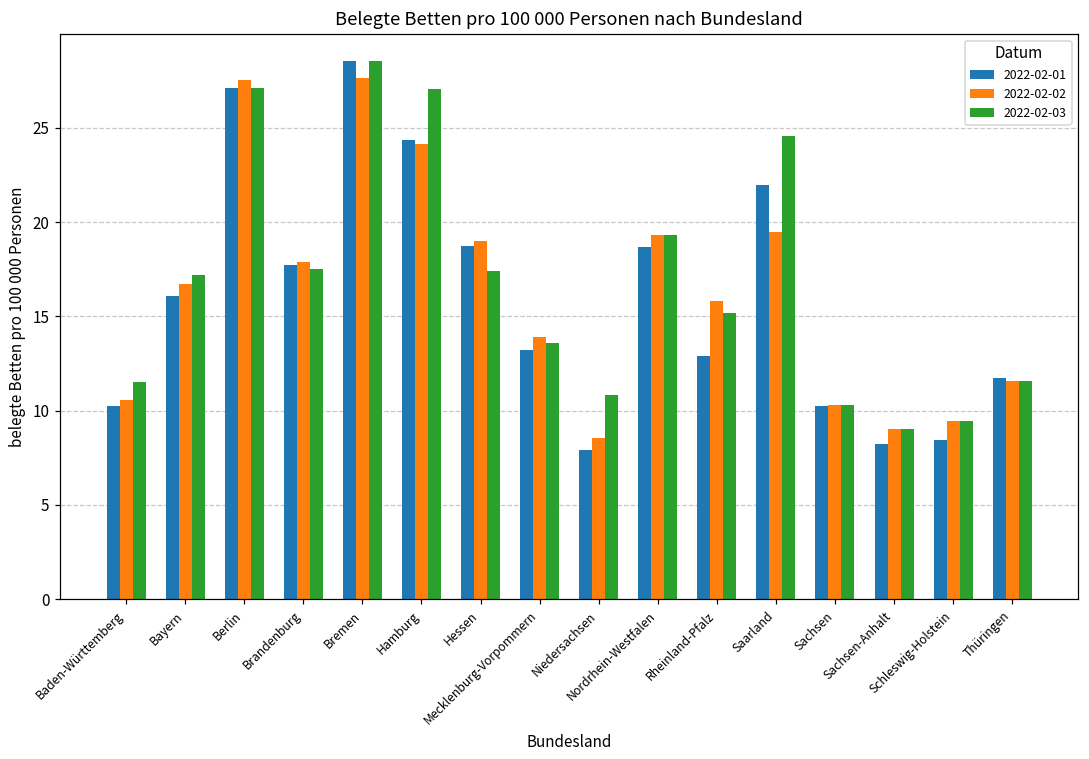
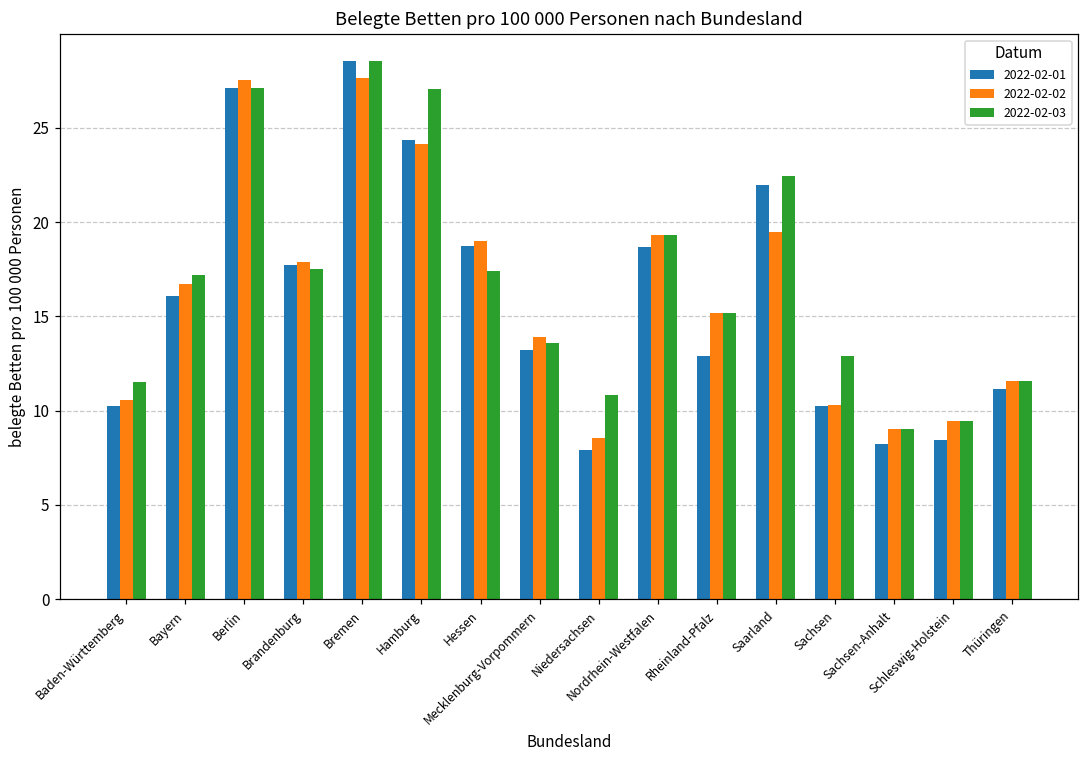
  {
    "2022-02-01": {
      "Baden-Württemberg": 10.3,
      "Bayern": 16.1,
      "Berlin": 27.1,
      "Brandenburg": 17.7,
      "Bremen": 28.5,
      "Hamburg": 24.3,
      "Hessen": 18.7,
      "Mecklenburg-Vorpommern": 13.2,
      "Niedersachsen": 7.9,
      "Nordrhein-Westfalen": 18.7,
      "Rheinland-Pfalz": 12.9,
      "Saarland": 22.0,
      "Sachsen": 10.3,
      "Sachsen-Anhalt": 8.3,
      "Schleswig-Holstein": 8.5,
-     "Thüringen": 11.7
+     "Thüringen": 11.1
    },
    "2022-02-02": {
      "Baden-Württemberg": 10.6,
      "Bayern": 16.7,
      "Berlin": 27.5,
      "Brandenburg": 17.9,
      "Bremen": 27.6,
      "Hamburg": 24.1,
      "Hessen": 19.0,
      "Mecklenburg-Vorpommern": 13.9,
      "Niedersachsen": 8.6,
      "Nordrhein-Westfalen": 19.3,
-     "Rheinland-Pfalz": 15.8,
+     "Rheinland-Pfalz": 15.2,
      "Saarland": 19.4,
      "Sachsen": 10.3,
      "Sachsen-Anhalt": 9.0,
      "Schleswig-Holstein": 9.4,
      "Thüringen": 11.5
    },
    "2022-02-03": {
      "Baden-Württemberg": 11.5,
      "Bayern": 17.2,
      "Berlin": 27.1,
      "Brandenburg": 17.5,
      "Bremen": 28.5,
      "Hamburg": 27.1,
      "Hessen": 17.4,
      "Mecklenburg-Vorpommern": 13.6,
      "Niedersachsen": 10.8,
      "Nordrhein-Westfalen": 19.3,
      "Rheinland-Pfalz": 15.2,
-     "Saarland": 24.5,
-     "Sachsen": 10.3,
+     "Saarland": 22.5,
+     "Sachsen": 12.9,
      "Sachsen-Anhalt": 9.0,
      "Schleswig-Holstein": 9.4,
      "Thüringen": 11.5
    }
  }
